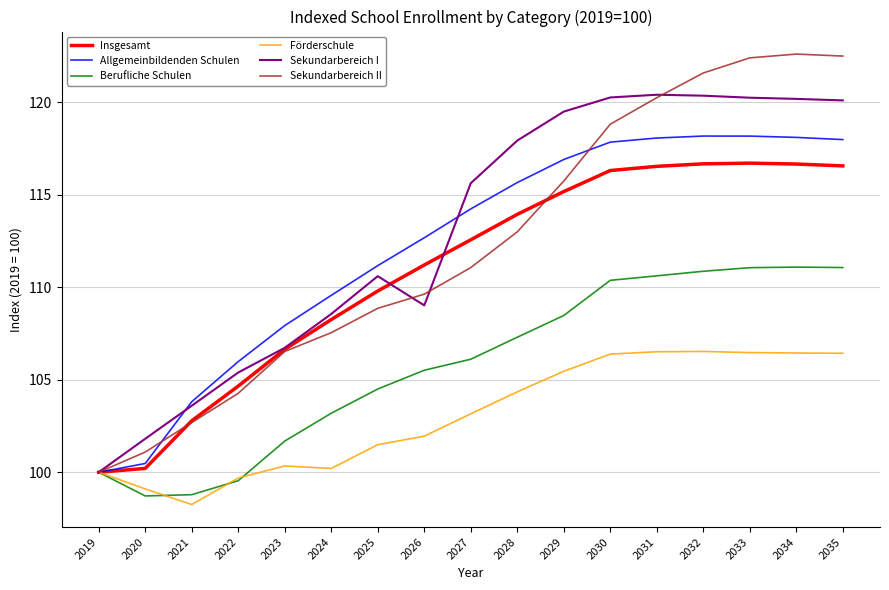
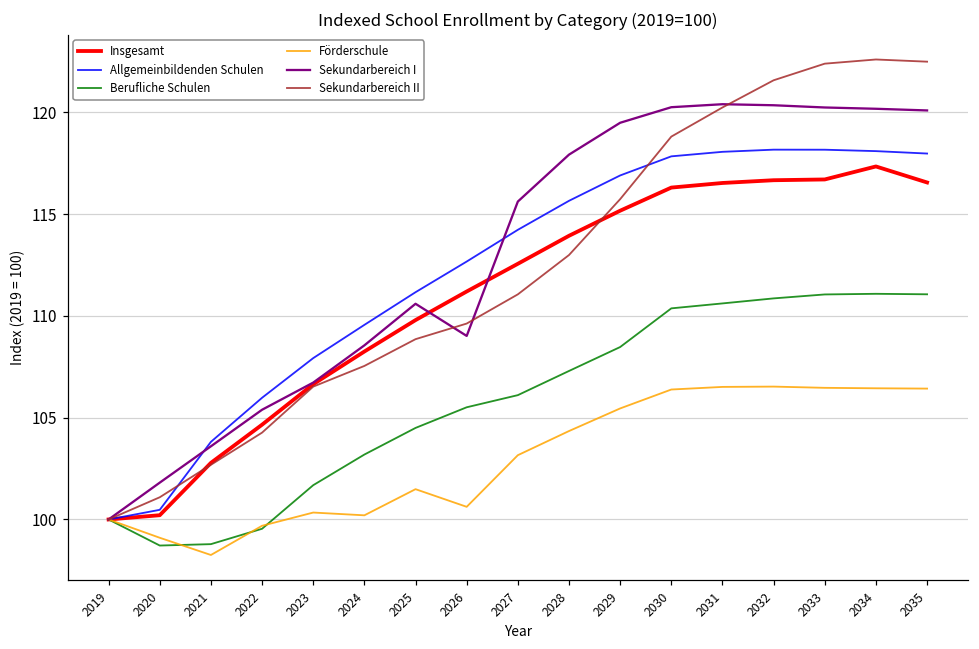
  {
    "Insgesamt": {
      "2020": 100.2,
      "2022": 104.7,
      "2024": 108.3,
      "2025": 109.8,
      "2026": 111.2,
      "2027": 112.6,
      "2028": 113.9,
      "2029": 115.2,
      "2030": 116.3,
      "2031": 116.5,
      "2032": 116.7,
      "2033": 116.7,
-     "2034": 116.7,
+     "2034": 117.3,
      "2035": 116.6
    },
    "Allgemeinbildenden Schulen": {
      "2020": 100.5,
      "2021": 103.8,
      "2022": 106.0,
      "2023": 107.9,
      "2024": 109.6,
      "2025": 111.2,
      "2026": 112.7,
      "2027": 114.2,
      "2028": 115.7,
      "2029": 116.9,
      "2030": 117.8,
      "2031": 118.1,
      "2032": 118.2,
      "2033": 118.2,
      "2034": 118.1,
      "2035": 118.0
    },
    "Berufliche Schulen": {
      "2020": 98.7,
      "2021": 98.8,
      "2022": 99.5,
      "2023": 101.7,
      "2024": 103.2,
      "2025": 104.5,
      "2026": 105.5,
      "2027": 106.1,
      "2028": 107.3,
      "2029": 108.5,
      "2030": 110.4,
      "2031": 110.6,
      "2032": 110.9,
      "2033": 111.1,
      "2034": 111.1,
      "2035": 111.1
    },
    "Förderschule": {
      "2020": 99.1,
      "2021": 98.3,
      "2022": 99.7,
      "2023": 100.3,
      "2024": 100.2,
      "2025": 101.5,
-     "2026": 101.9,
+     "2026": 100.6,
      "2027": 103.2,
      "2028": 104.3,
      "2029": 105.5,
      "2030": 106.4,
      "2031": 106.5,
      "2032": 106.5,
      "2033": 106.5,
      "2034": 106.4,
      "2035": 106.4
    },
    "Sekundarbereich I": {
      "2020": 101.8,
      "2021": 103.6,
      "2022": 105.4,
      "2024": 108.6,
      "2025": 110.6,
      "2026": 109.0,
      "2027": 115.6,
      "2028": 117.9,
      "2029": 119.5,
      "2030": 120.3,
      "2031": 120.4,
      "2032": 120.4,
      "2033": 120.2,
      "2034": 120.2,
      "2035": 120.1
    },
    "Sekundarbereich II": {
      "2020": 101.1,
      "2022": 104.3,
      "2024": 107.5,
      "2025": 108.9,
      "2026": 109.6,
      "2027": 111.1,
      "2028": 113.0,
      "2029": 115.7,
      "2030": 118.8,
      "2031": 120.2,
      "2032": 121.6,
      "2033": 122.4,
      "2034": 122.6,
      "2035": 122.5
    }
  }
